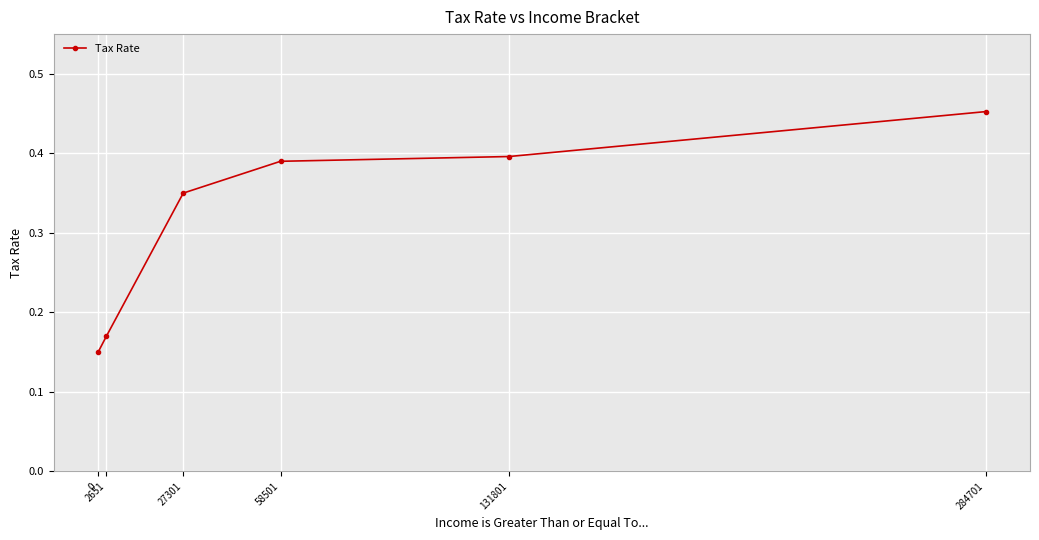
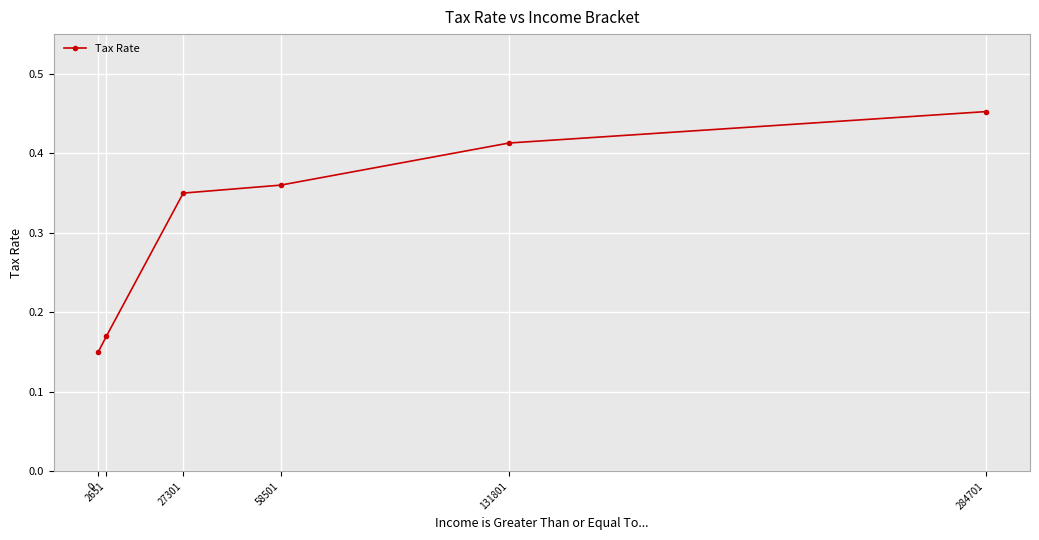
  {
    "0": 0.15,
    "2651": 0.17,
    "27301": 0.35,
-   "58501": 0.39,
-   "131801": 0.40,
+   "58501": 0.36,
+   "131801": 0.41,
    "284701": 0.45
  }
